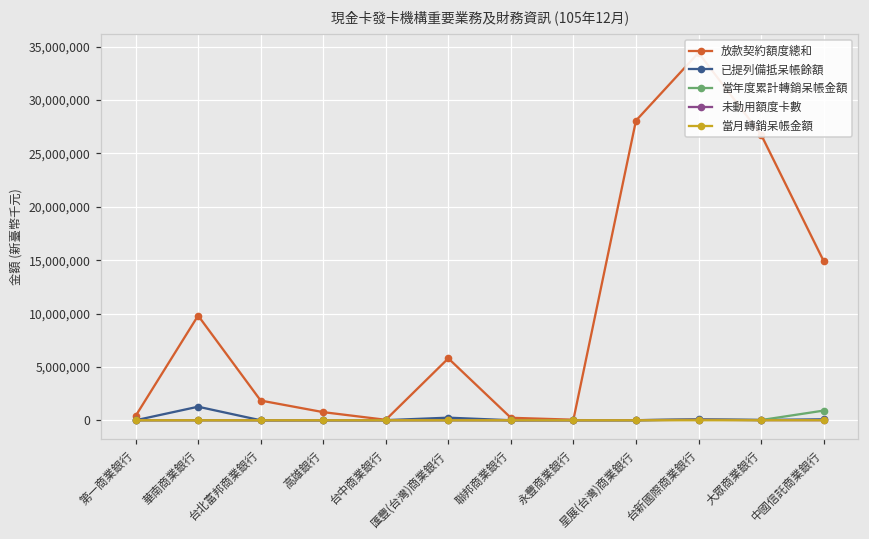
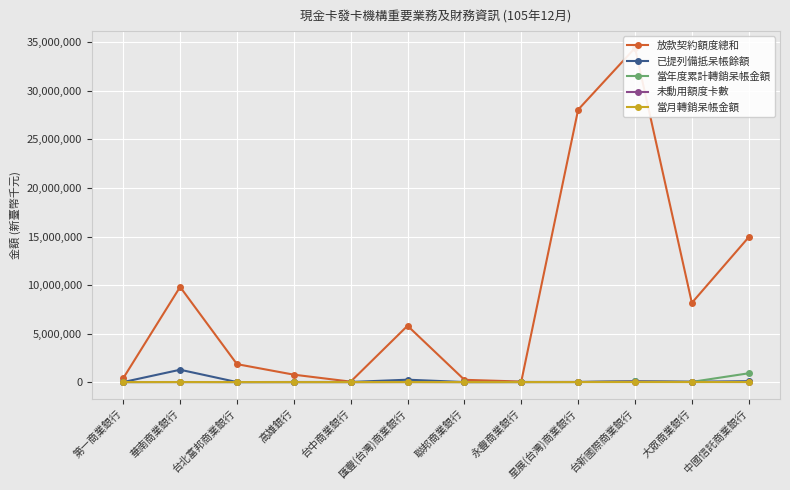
  {
    "放款契約額度總和": {
      "第一商業銀行": "0",
      "華南商業銀行": "10,000,000",
      "台北富邦商業銀行": "2,000,000",
      "高雄銀行": "1,000,000",
      "匯豐(台灣)商業銀行": "6,000,000",
      "星展(台灣)商業銀行": "28,000,000",
-     "大眾商業銀行": "27,000,000",
+     "大眾商業銀行": "8,000,000",
      "中國信託商業銀行": "15,000,000"
    },
    "已提列備抵呆帳餘額": {
      "華南商業銀行": "1,000,000"
    },
    "當年度累計轉銷呆帳金額": {
      "中國信託商業銀行": "1,000,000"
    }
  }
